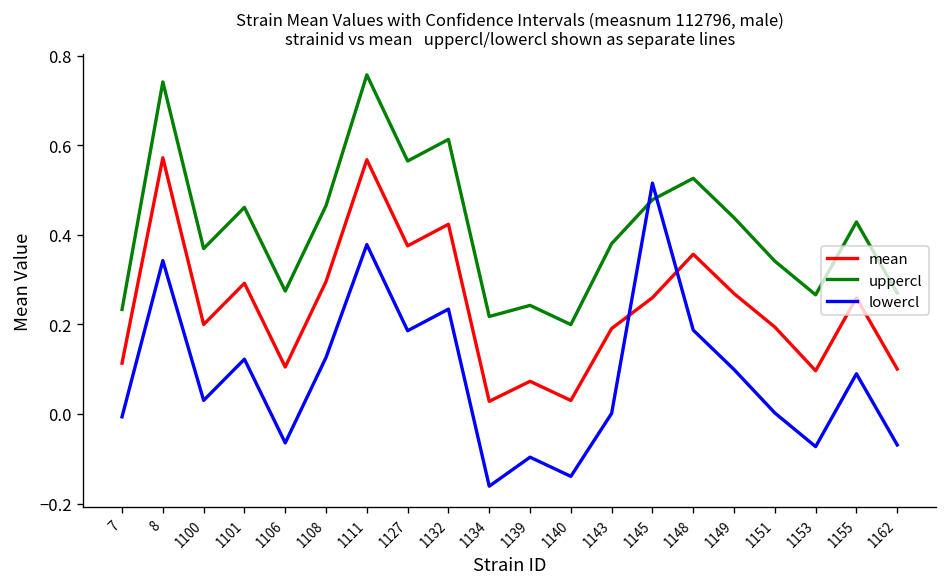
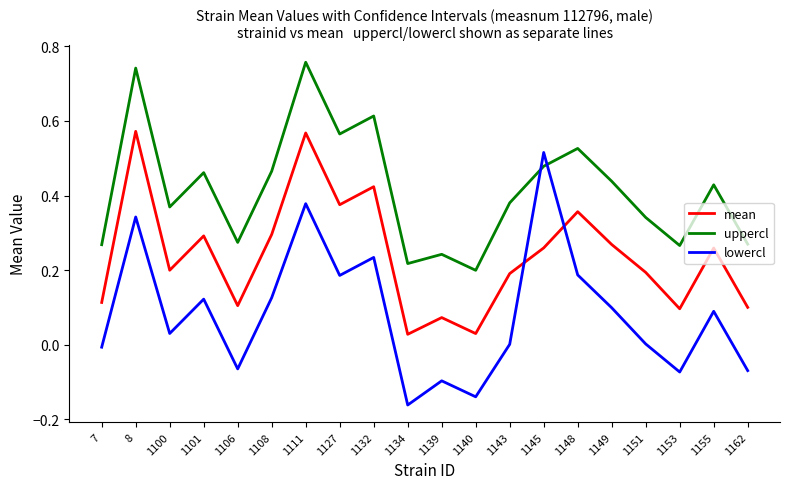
  {
    "mean": {
      "7": 0.11,
      "8": 0.57,
      "1100": 0.20,
      "1101": 0.29,
      "1106": 0.10,
      "1108": 0.30,
      "1111": 0.57,
      "1127": 0.38,
      "1132": 0.42,
      "1134": 0.03,
      "1139": 0.07,
      "1140": 0.03,
      "1143": 0.19,
      "1145": 0.26,
      "1148": 0.36,
      "1149": 0.27,
      "1151": 0.19,
      "1153": 0.10,
      "1162": 0.10
    },
    "uppercl": {
-     "7": 0.23,
+     "7": 0.27,
      "8": 0.74,
      "1100": 0.37,
      "1101": 0.46,
      "1106": 0.27,
      "1108": 0.47,
      "1111": 0.76,
      "1127": 0.56,
      "1132": 0.61,
      "1134": 0.22,
      "1139": 0.24,
      "1140": 0.20,
      "1143": 0.38,
      "1145": 0.48,
      "1148": 0.53,
      "1149": 0.44,
      "1151": 0.34,
      "1153": 0.27,
      "1155": 0.43
    },
    "lowercl": {
      "7": -0.01,
      "8": 0.34,
      "1100": 0.03,
      "1101": 0.12,
      "1106": -0.06,
      "1108": 0.13,
      "1111": 0.38,
      "1127": 0.19,
      "1132": 0.23,
      "1134": -0.16,
      "1139": -0.10,
      "1140": -0.14,
      "1143": 0.00,
      "1145": 0.52,
      "1148": 0.19,
      "1149": 0.10,
      "1151": 0.00,
      "1153": -0.07,
      "1155": 0.09,
      "1162": -0.07
    }
  }
